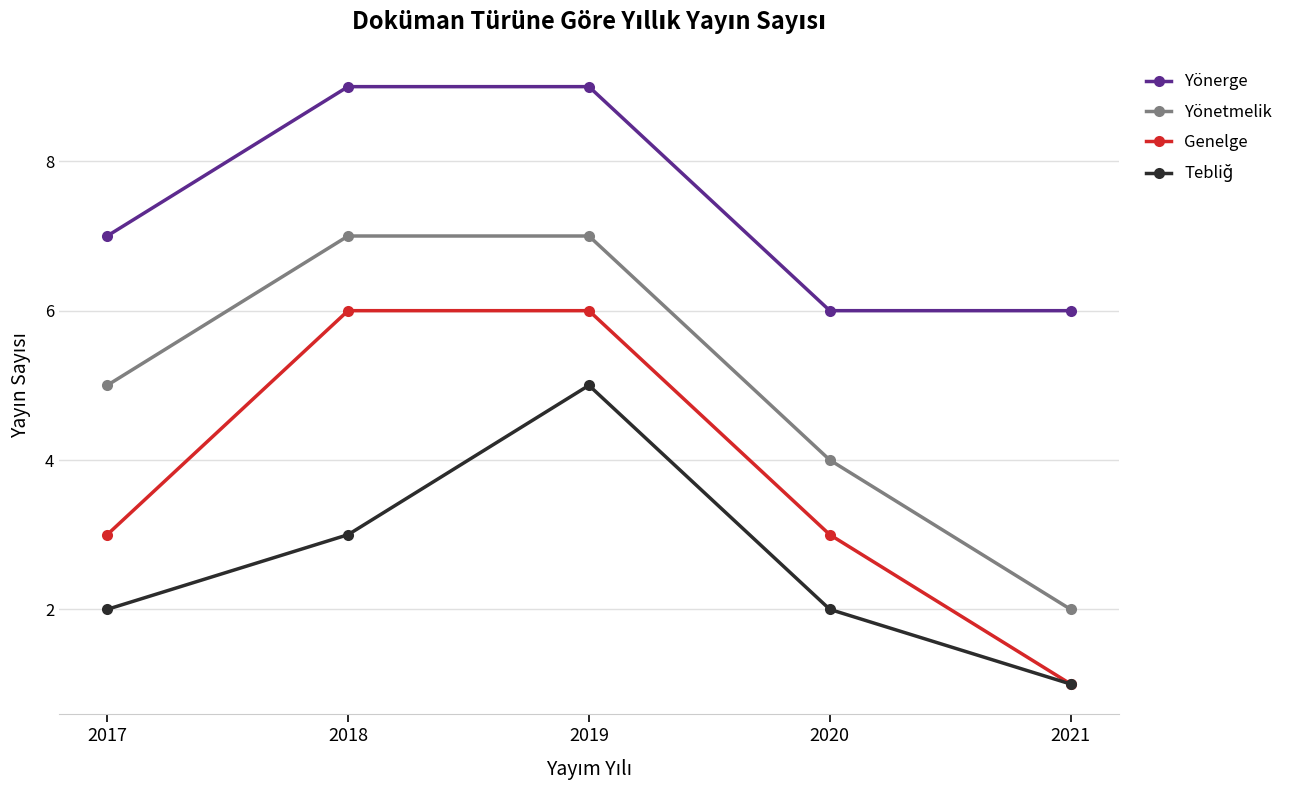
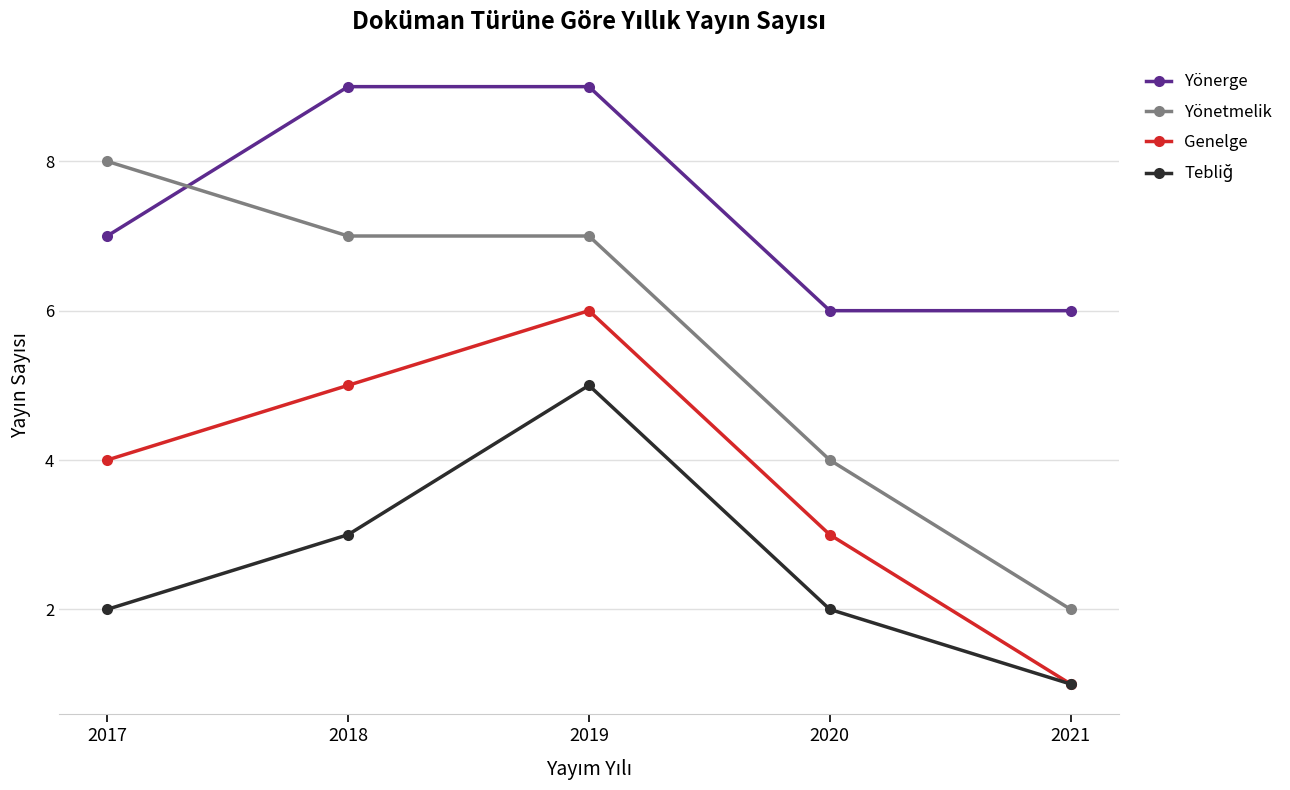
  {
    "Yönerge": {
      "2017": 7,
      "2018": 9,
      "2019": 9,
      "2020": 6,
      "2021": 6
    },
    "Yönetmelik": {
-     "2017": 5,
+     "2017": 8,
      "2018": 7,
      "2019": 7,
      "2020": 4,
      "2021": 2
    },
    "Genelge": {
-     "2017": 3,
-     "2018": 6,
+     "2017": 4,
+     "2018": 5,
      "2019": 6,
      "2020": 3
    },
    "Tebliğ": {
      "2017": 2,
      "2018": 3,
      "2019": 5,
      "2020": 2
    }
  }
